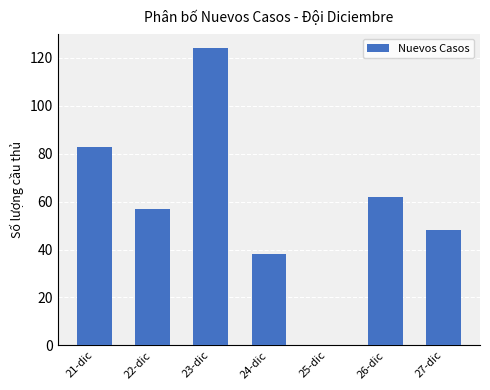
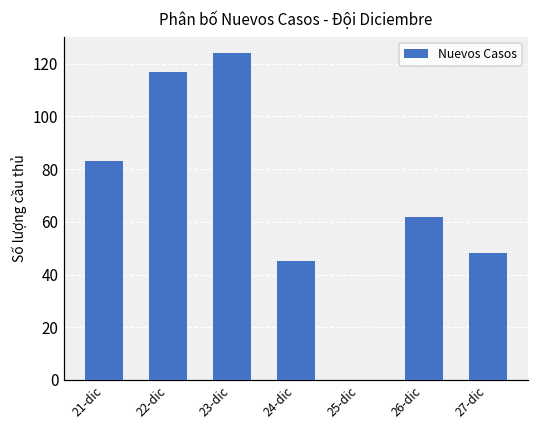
  {
    "21-dic": 83,
-   "22-dic": 57,
+   "22-dic": 117,
    "23-dic": 124,
-   "24-dic": 38,
+   "24-dic": 45,
    "25-dic": 0,
    "26-dic": 62,
    "27-dic": 48
  }
